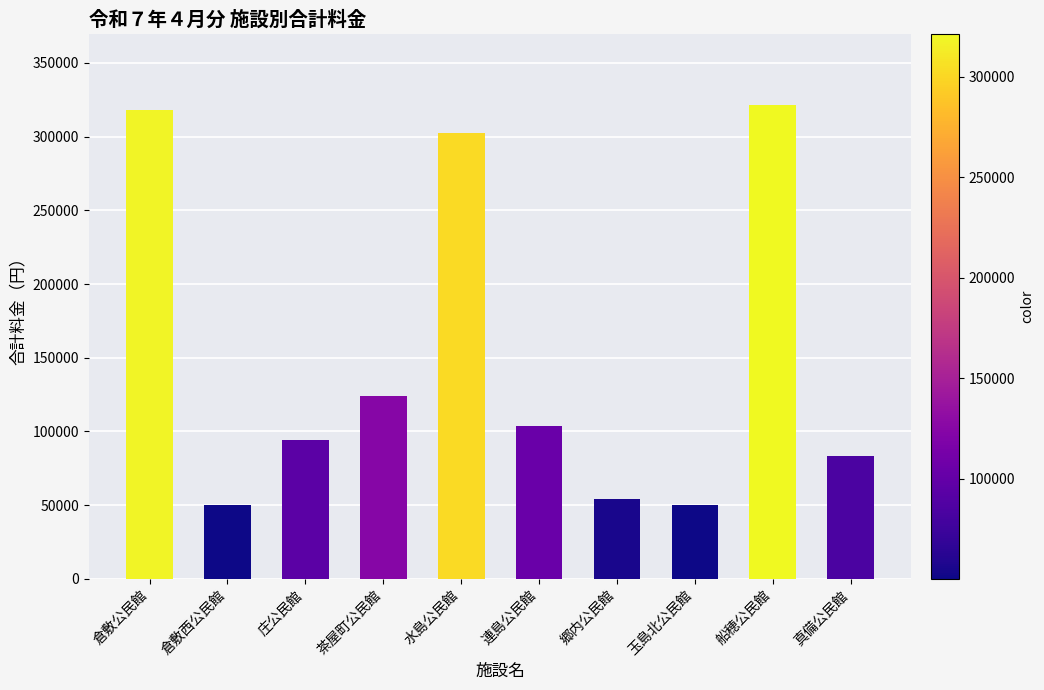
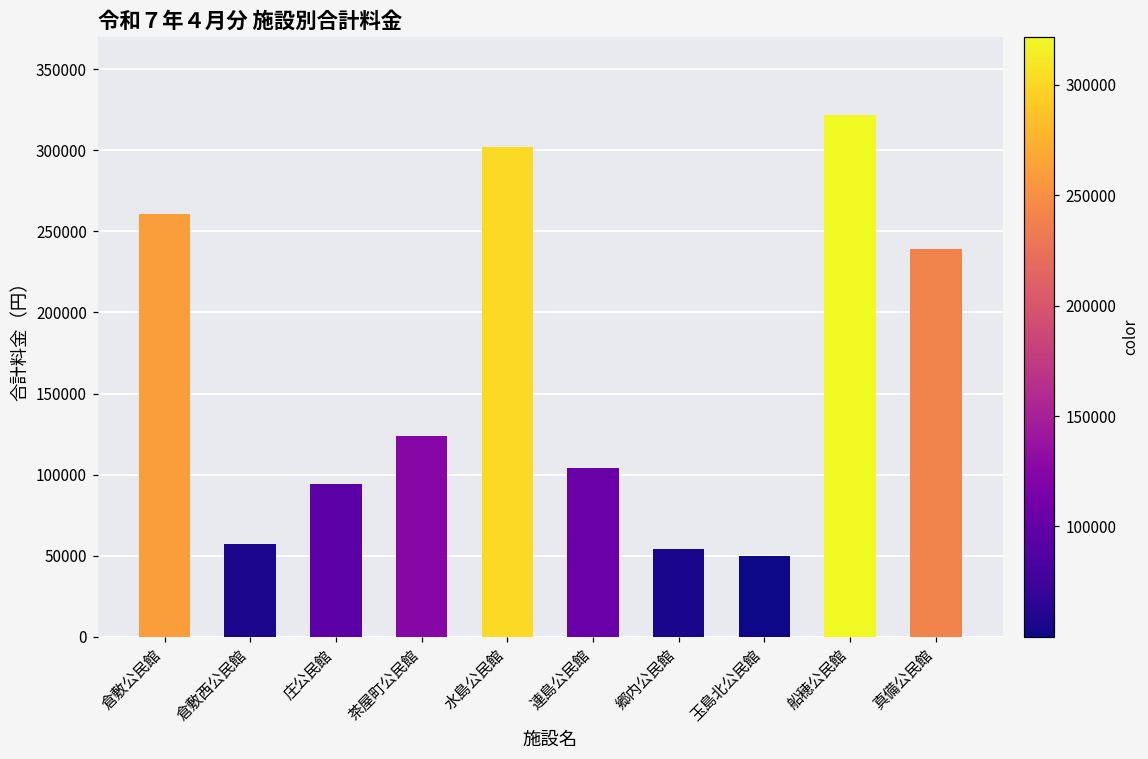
  {
-   "倉敷公民館": 318000,
-   "倉敷西公民館": 50000,
+   "倉敷公民館": 261000,
+   "倉敷西公民館": 57000,
    "庄公民館": 94000,
    "茶屋町公民館": 124000,
    "水島公民館": 302000,
    "連島公民館": 104000,
    "郷内公民館": 54000,
    "玉島北公民館": 50000,
    "船穂公民館": 322000,
-   "真備公民館": 84000
+   "真備公民館": 239000
  }
